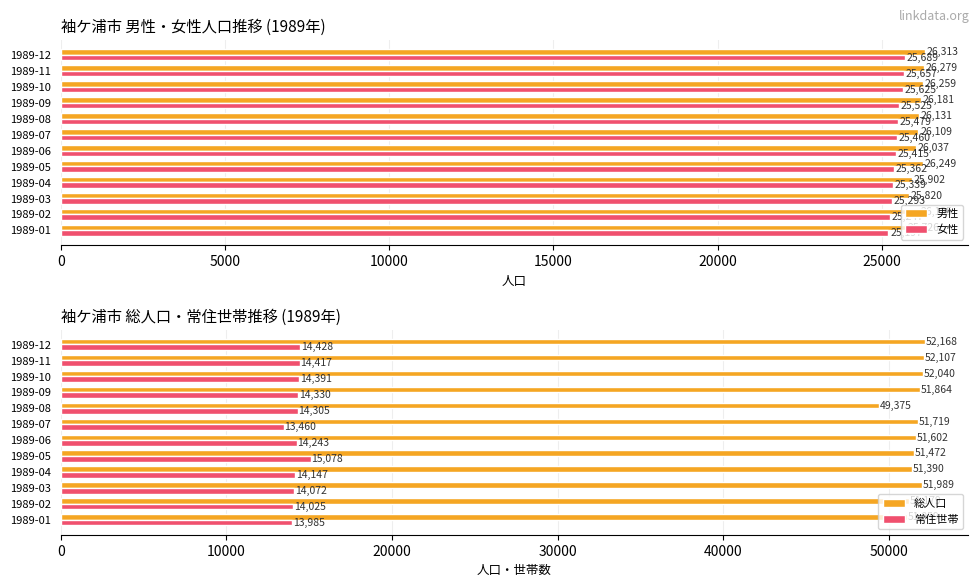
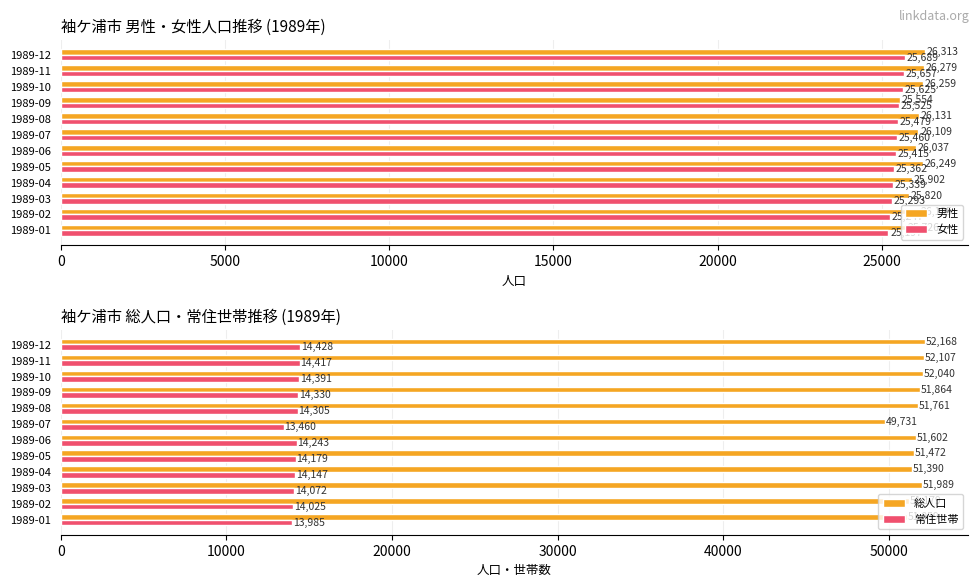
  {
    "袖ケ浦市 男性・女性人口推移 (1989年)": {
      "男性": {
-       "1989-09": "26,181",
+       "1989-09": "25,554",
        "1989-08": "26,131",
        "1989-07": "26,109",
        "1989-05": "26,249"
      },
      "女性": {
        "1989-09": "25,525",
        "1989-08": "25,479",
        "1989-07": "25,460",
        "1989-05": "25,362"
      }
    },
    "袖ケ浦市 総人口・常住世帯推移 (1989年)": {
      "総人口": {
        "1989-12": "52,168",
        "1989-11": "52,107",
        "1989-10": "52,040",
        "1989-09": "51,864",
-       "1989-08": "49,375",
-       "1989-07": "51,719",
+       "1989-08": "51,761",
+       "1989-07": "49,731",
        "1989-06": "51,602",
        "1989-05": "51,472",
        "1989-04": "51,390",
        "1989-03": "51,989"
      },
      "常住世帯": {
        "1989-12": "14,428",
        "1989-11": "14,417",
        "1989-10": "14,391",
        "1989-09": "14,330",
        "1989-08": "14,305",
        "1989-07": "13,460",
        "1989-06": "14,243",
-       "1989-05": "15,078",
+       "1989-05": "14,179",
        "1989-04": "14,147",
        "1989-03": "14,072",
        "1989-02": "14,025",
        "1989-01": "13,985"
      }
    }
  }
